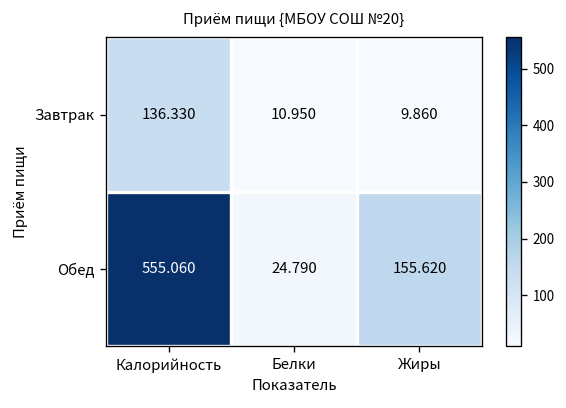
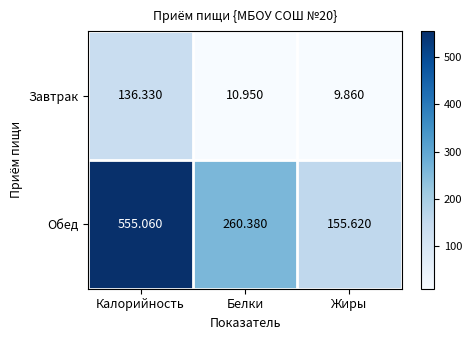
  {
    "Завтрак": {
      "Калорийность": 136.330,
      "Белки": 10.950,
      "Жиры": 9.860
    },
    "Обед": {
      "Калорийность": 555.060,
-     "Белки": 24.790,
+     "Белки": 260.380,
      "Жиры": 155.620
    }
  }
